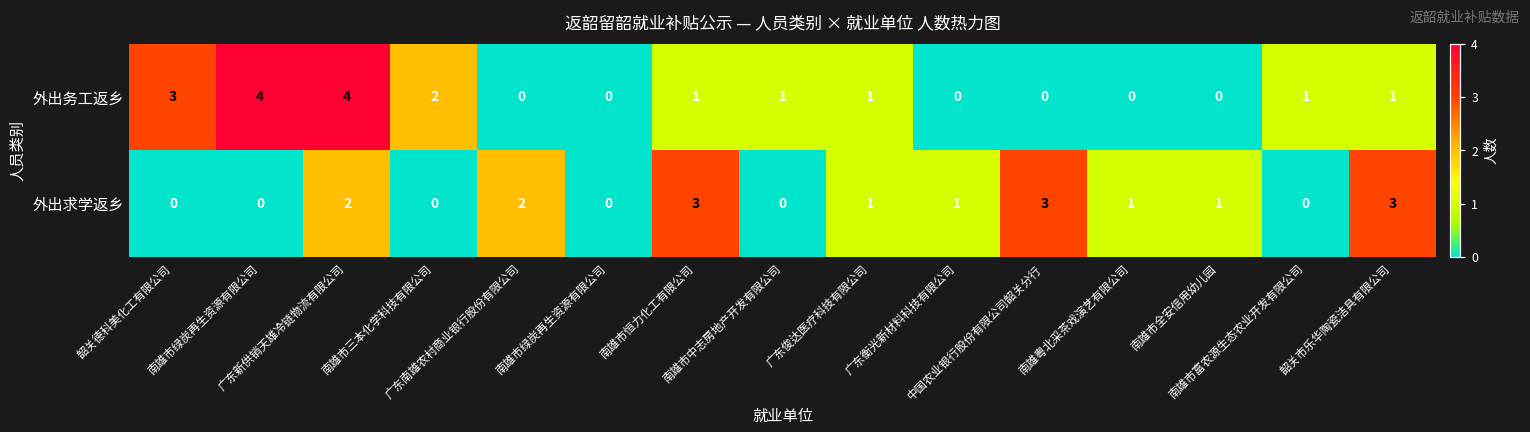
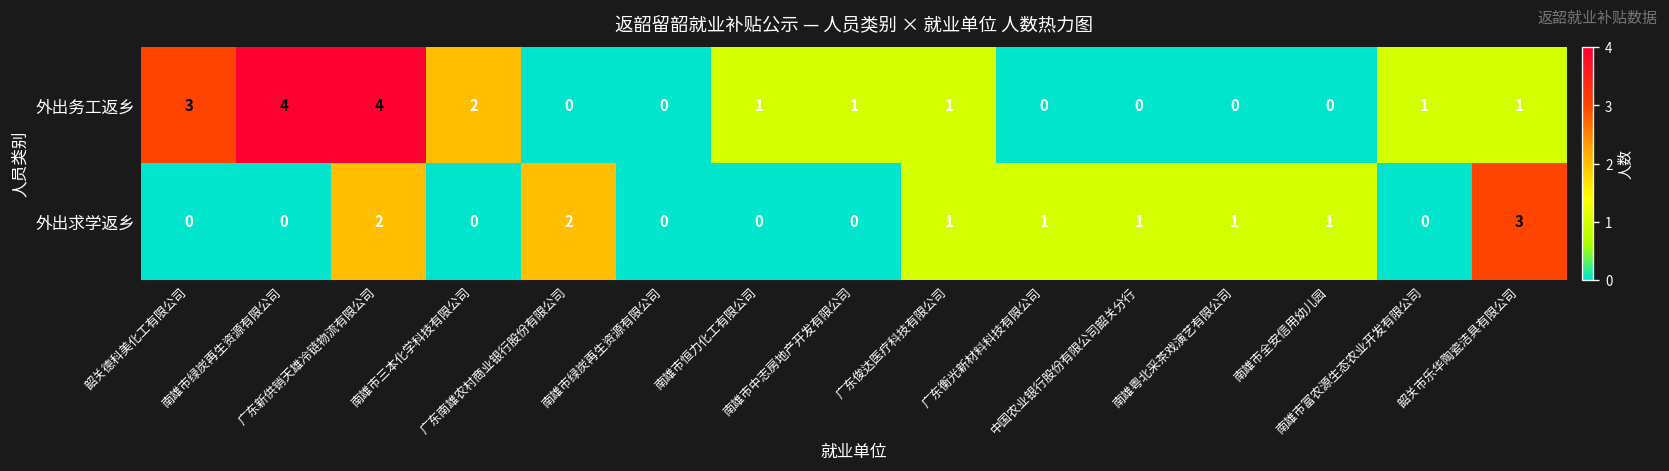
  {
    "外出务工返乡": {
      "韶关德科美化工有限公司": 3,
      "广东新供销天雄冷链物流有限公司": 4,
      "南雄市三本化学科技有限公司": 2,
      "广东南雄农村商业银行股份有限公司": 0,
      "南雄市恒力化工有限公司": 1,
      "南雄市中志房地产开发有限公司": 1,
      "广东俊达医疗科技有限公司": 1,
      "广东衡光新材料科技有限公司": 0,
      "中国农业银行股份有限公司韶关分行": 0,
      "南雄粤北采茶戏演艺有限公司": 0,
      "南雄市全安信用幼儿园": 0,
      "南雄市富农源生态农业开发有限公司": 1,
      "韶关市乐华陶瓷洁具有限公司": 1
    },
    "外出求学返乡": {
      "韶关德科美化工有限公司": 0,
      "广东新供销天雄冷链物流有限公司": 2,
      "南雄市三本化学科技有限公司": 0,
      "广东南雄农村商业银行股份有限公司": 2,
-     "南雄市恒力化工有限公司": 3,
+     "南雄市恒力化工有限公司": 0,
      "南雄市中志房地产开发有限公司": 0,
      "广东俊达医疗科技有限公司": 1,
      "广东衡光新材料科技有限公司": 1,
-     "中国农业银行股份有限公司韶关分行": 3,
+     "中国农业银行股份有限公司韶关分行": 1,
      "南雄粤北采茶戏演艺有限公司": 1,
      "南雄市全安信用幼儿园": 1,
      "南雄市富农源生态农业开发有限公司": 0,
      "韶关市乐华陶瓷洁具有限公司": 3
    }
  }
